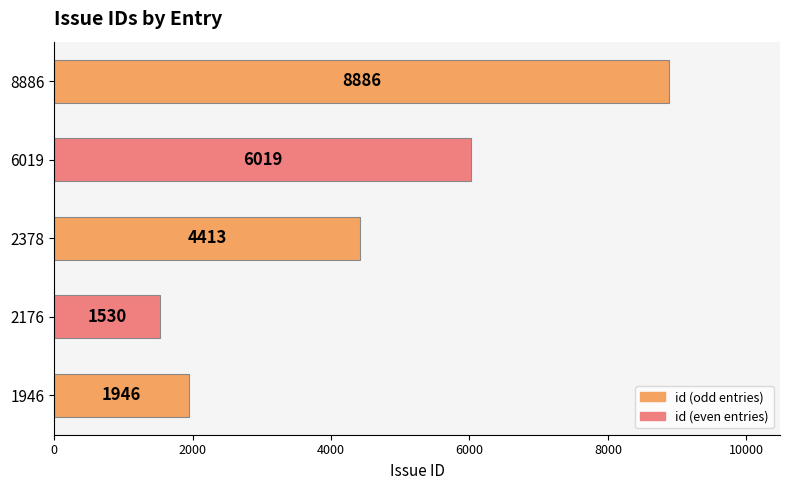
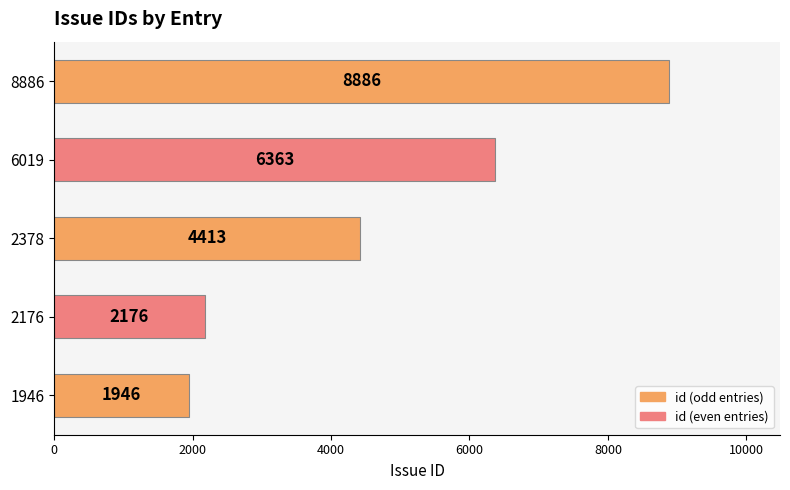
  {
    "8886": 8886,
-   "6019": 6019,
+   "6019": 6363,
    "2378": 4413,
-   "2176": 1530,
+   "2176": 2176,
    "1946": 1946
  }
